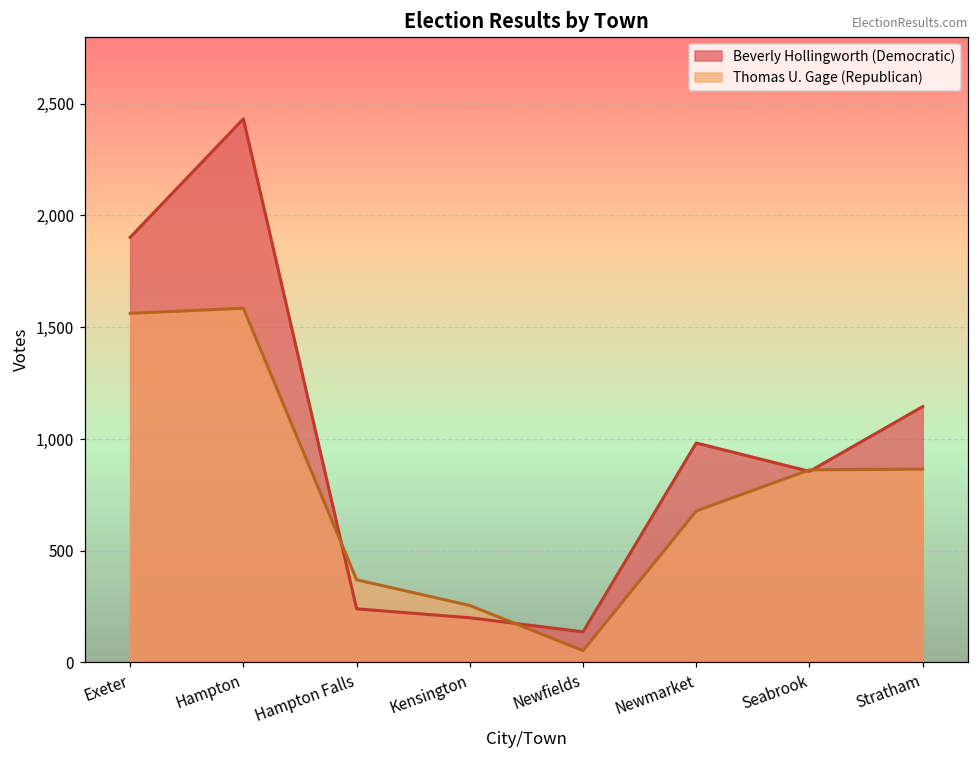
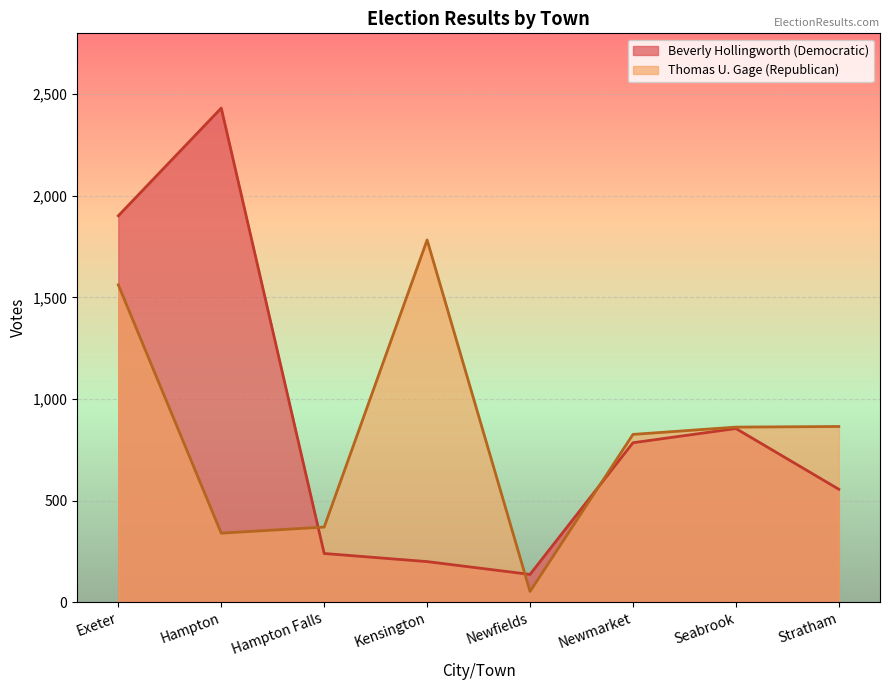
  {
    "Beverly Hollingworth (Democratic)": {
      "Exeter": "1,900",
      "Hampton": "2,430",
      "Hampton Falls": "240",
      "Kensington": "200",
      "Newfields": "140",
-     "Newmarket": "980",
-     "Stratham": "1,150"
+     "Newmarket": "790",
+     "Stratham": "560"
    },
    "Thomas U. Gage (Republican)": {
      "Exeter": "1,560",
-     "Hampton": "1,590",
+     "Hampton": "340",
      "Hampton Falls": "370",
-     "Kensington": "260",
+     "Kensington": "1,780",
      "Newfields": "50",
-     "Newmarket": "680",
+     "Newmarket": "830",
      "Stratham": "870"
    }
  }
